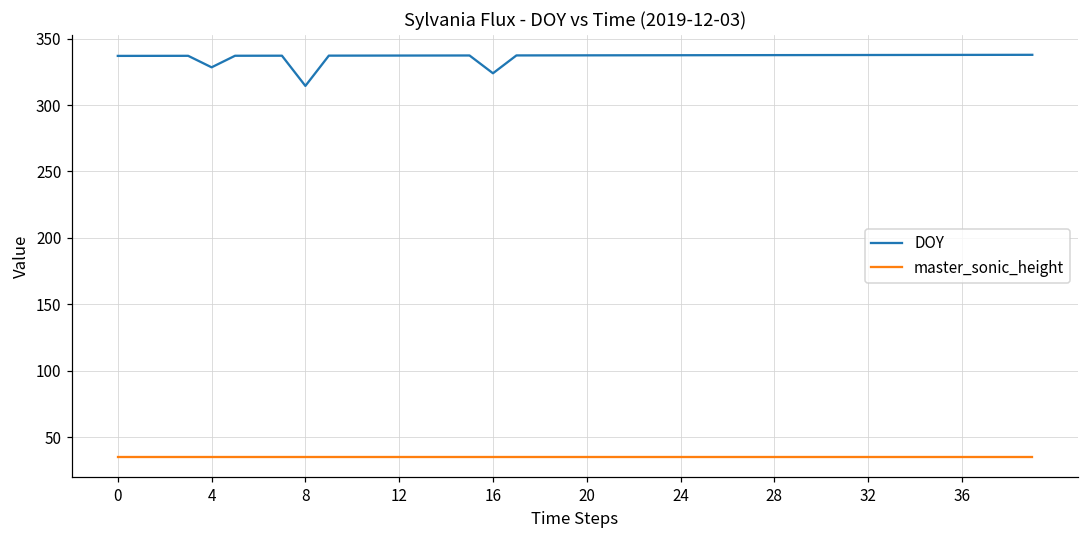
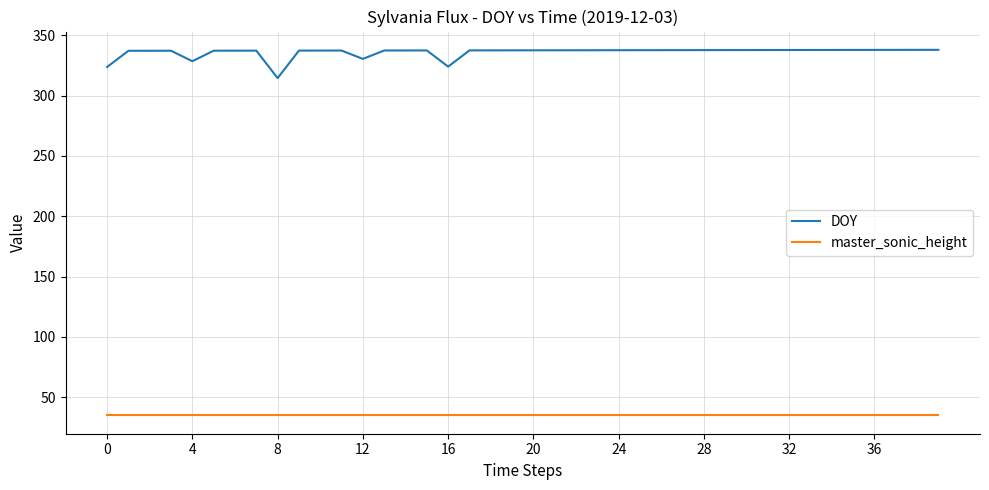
  {
    "DOY": {
-     "0": 337,
+     "0": 324,
      "4": 328,
      "8": 314,
-     "12": 337,
+     "12": 330,
      "16": 324,
      "20": 337,
      "24": 338,
      "28": 338,
      "32": 338,
      "36": 338
    },
    "master_sonic_height": {
      "0": 35,
      "4": 35,
      "8": 35,
      "12": 35,
      "16": 35,
      "20": 35,
      "24": 35,
      "28": 35,
      "32": 35,
      "36": 35
    }
  }
